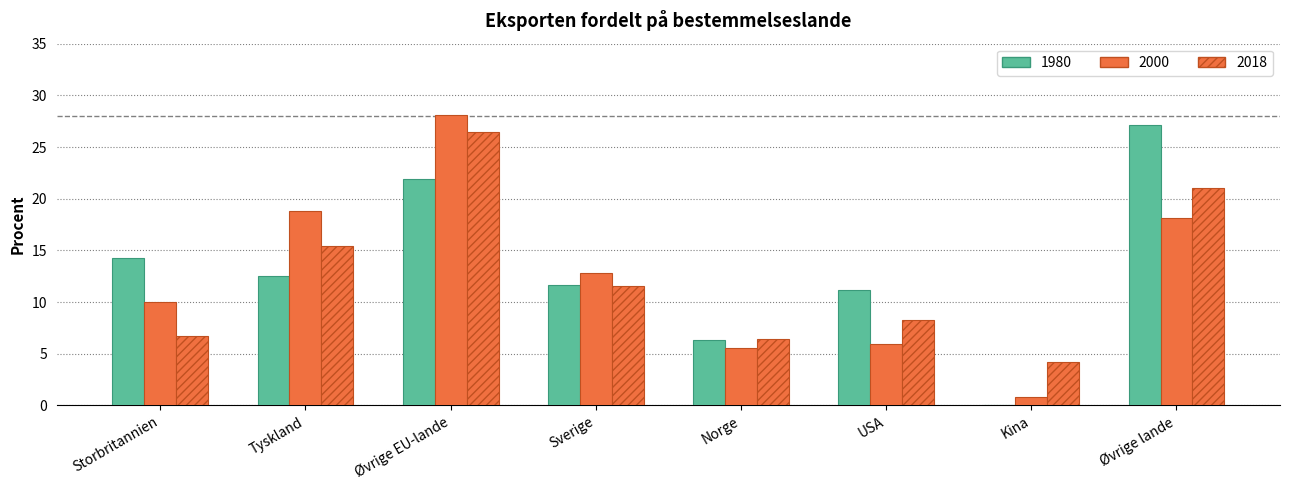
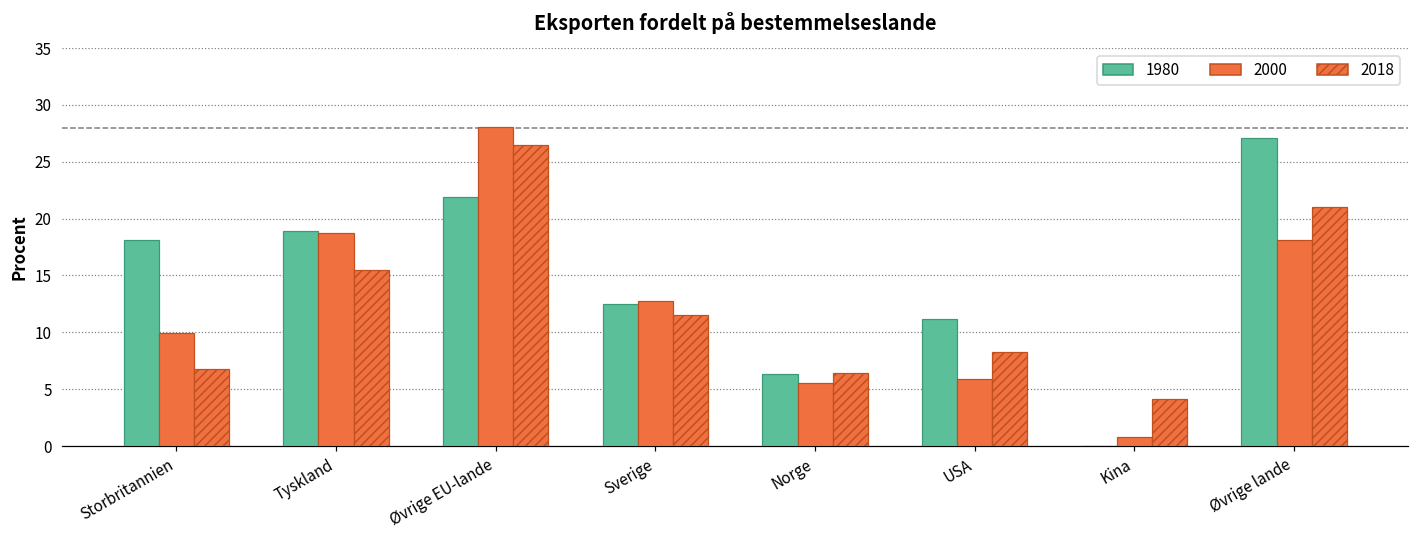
  {
    "1980": {
-     "Storbritannien": 14.3,
-     "Tyskland": 12.5,
+     "Storbritannien": 18.1,
+     "Tyskland": 18.9,
      "Øvrige EU-lande": 21.9,
-     "Sverige": 11.7,
+     "Sverige": 12.5,
      "Norge": 6.3,
      "USA": 11.2,
      "Kina": 0.0,
      "Øvrige lande": 27.1
    }
  }
